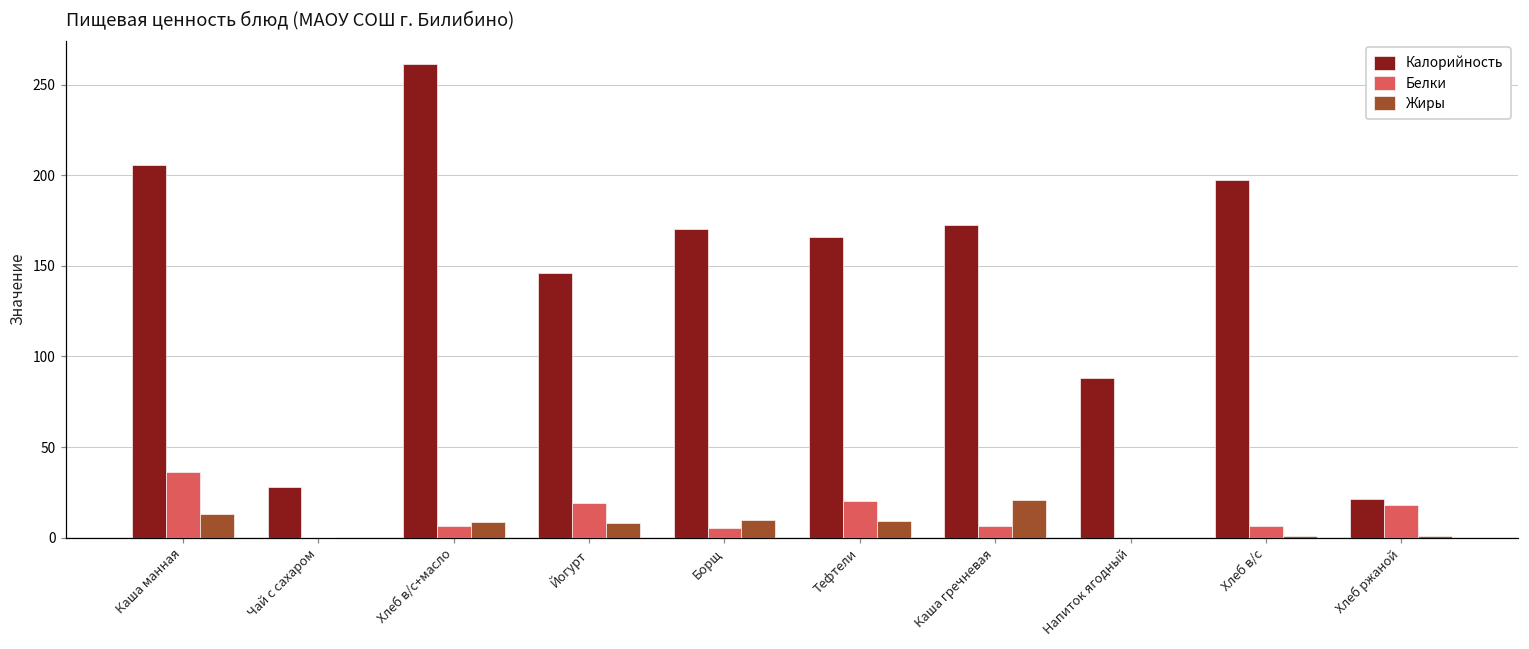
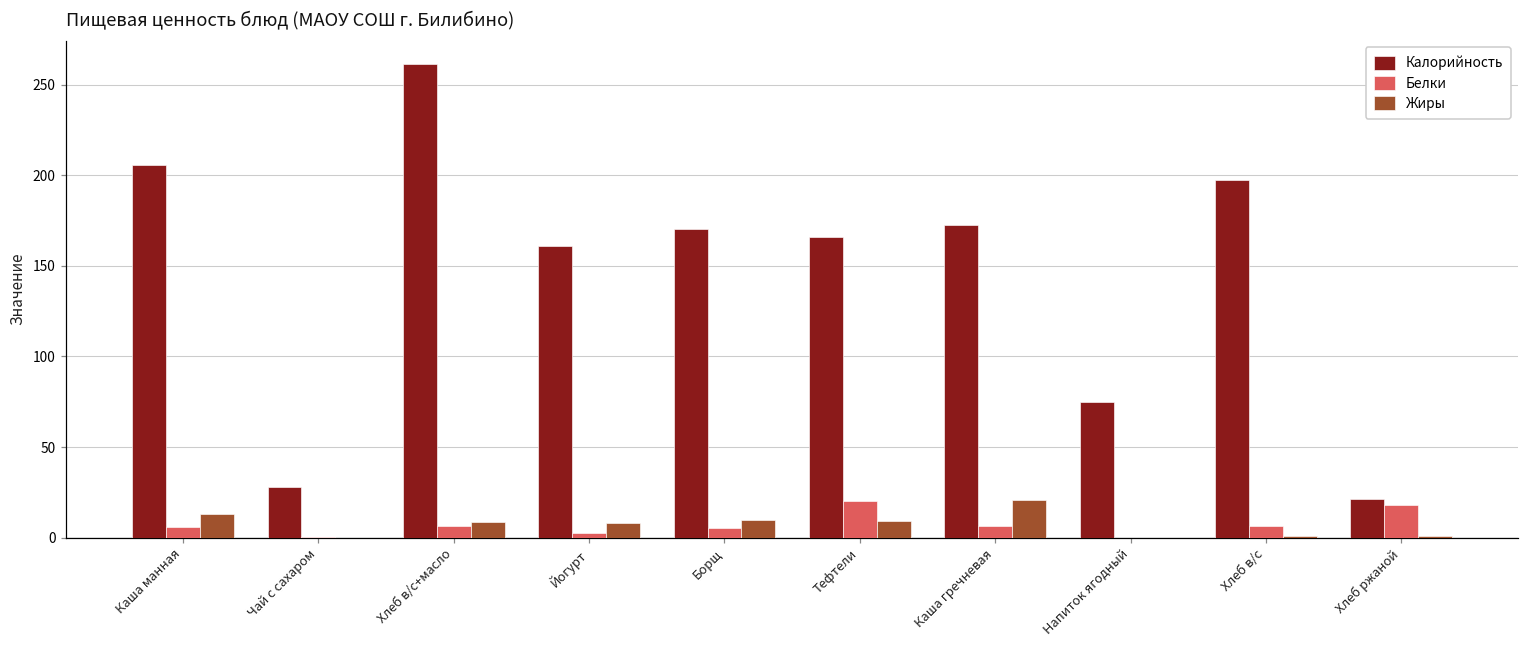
  {
    "Калорийность": {
      "Каша манная": 206,
      "Чай с сахаром": 28,
      "Хлеб в/с+масло": 261,
-     "Йогурт": 146,
+     "Йогурт": 161,
      "Борщ": 170,
      "Тефтели": 166,
      "Каша гречневая": 172,
-     "Напиток ягодный": 88,
+     "Напиток ягодный": 75,
      "Хлеб в/с": 198,
      "Хлеб ржаной": 22
    },
    "Белки": {
-     "Каша манная": 36,
+     "Каша манная": 6,
      "Хлеб в/с+масло": 6,
-     "Йогурт": 19,
+     "Йогурт": 2,
      "Борщ": 5,
      "Тефтели": 20,
      "Каша гречневая": 7,
      "Напиток ягодный": 0,
      "Хлеб в/с": 6,
      "Хлеб ржаной": 18
    },
    "Жиры": {
      "Каша манная": 13,
      "Чай с сахаром": 0,
      "Хлеб в/с+масло": 9,
      "Йогурт": 8,
      "Борщ": 10,
      "Тефтели": 9,
      "Каша гречневая": 21,
      "Напиток ягодный": 0
    }
  }
